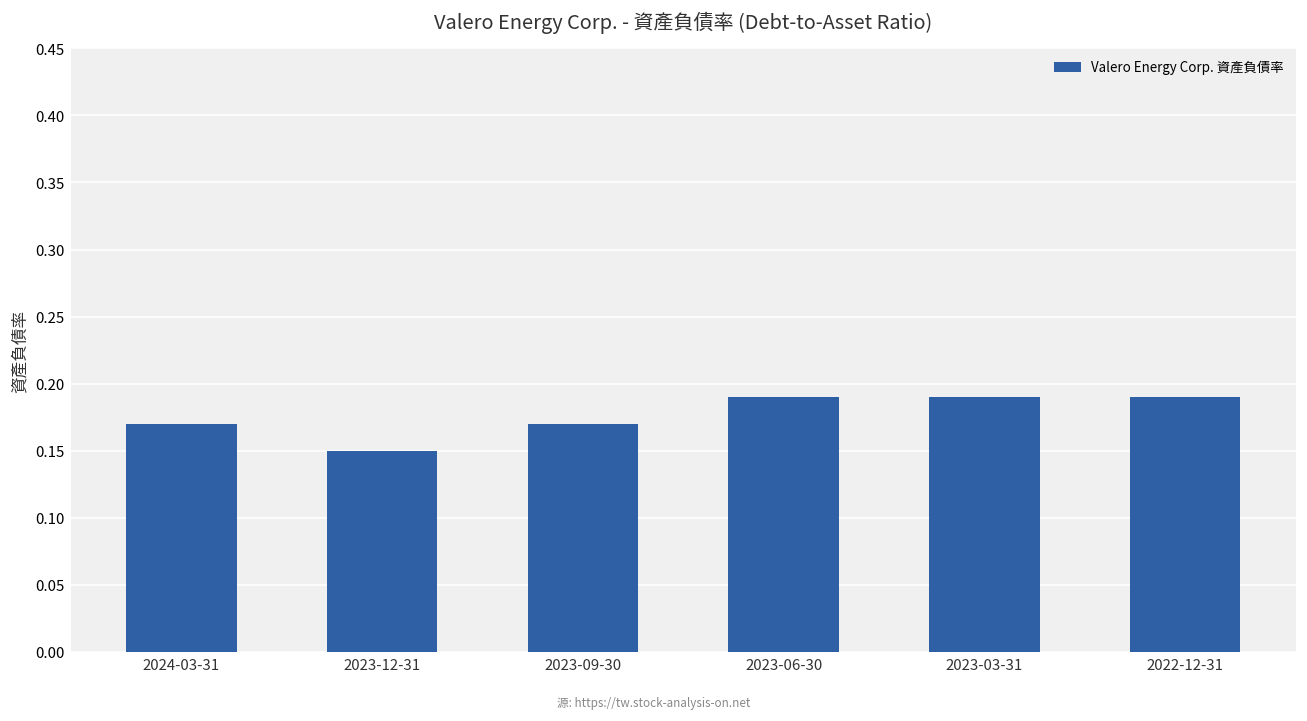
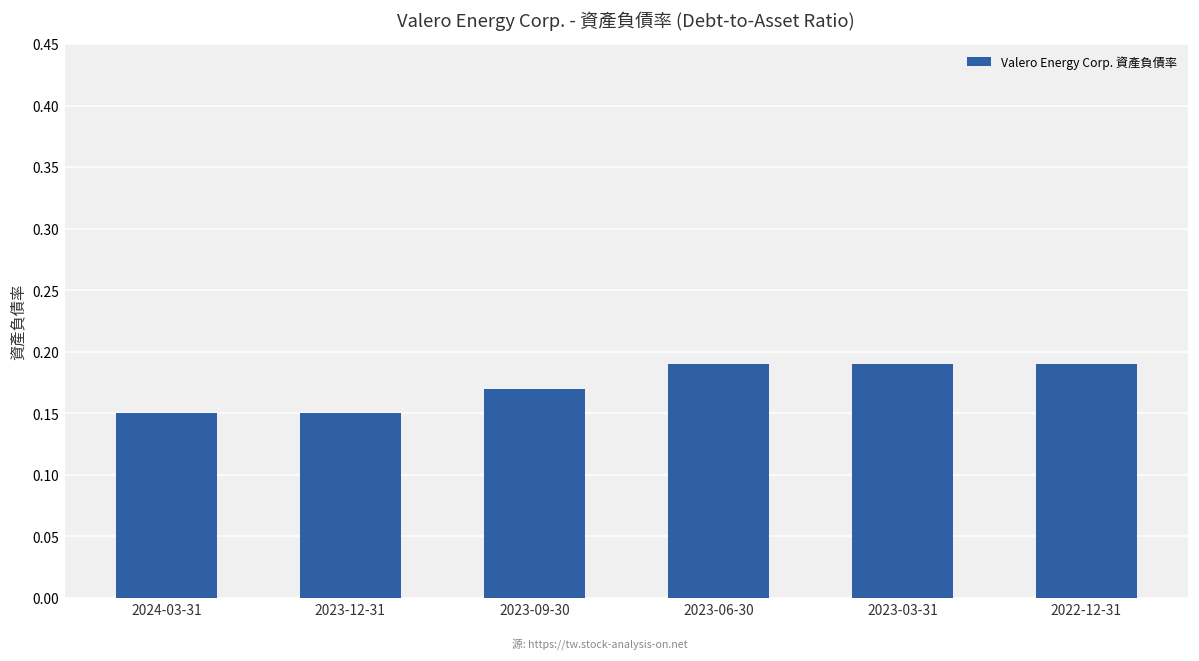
  {
-   "2024-03-31": 0.17,
+   "2024-03-31": 0.15,
    "2023-12-31": 0.15,
    "2023-09-30": 0.17,
    "2023-06-30": 0.19,
    "2023-03-31": 0.19,
    "2022-12-31": 0.19
  }
